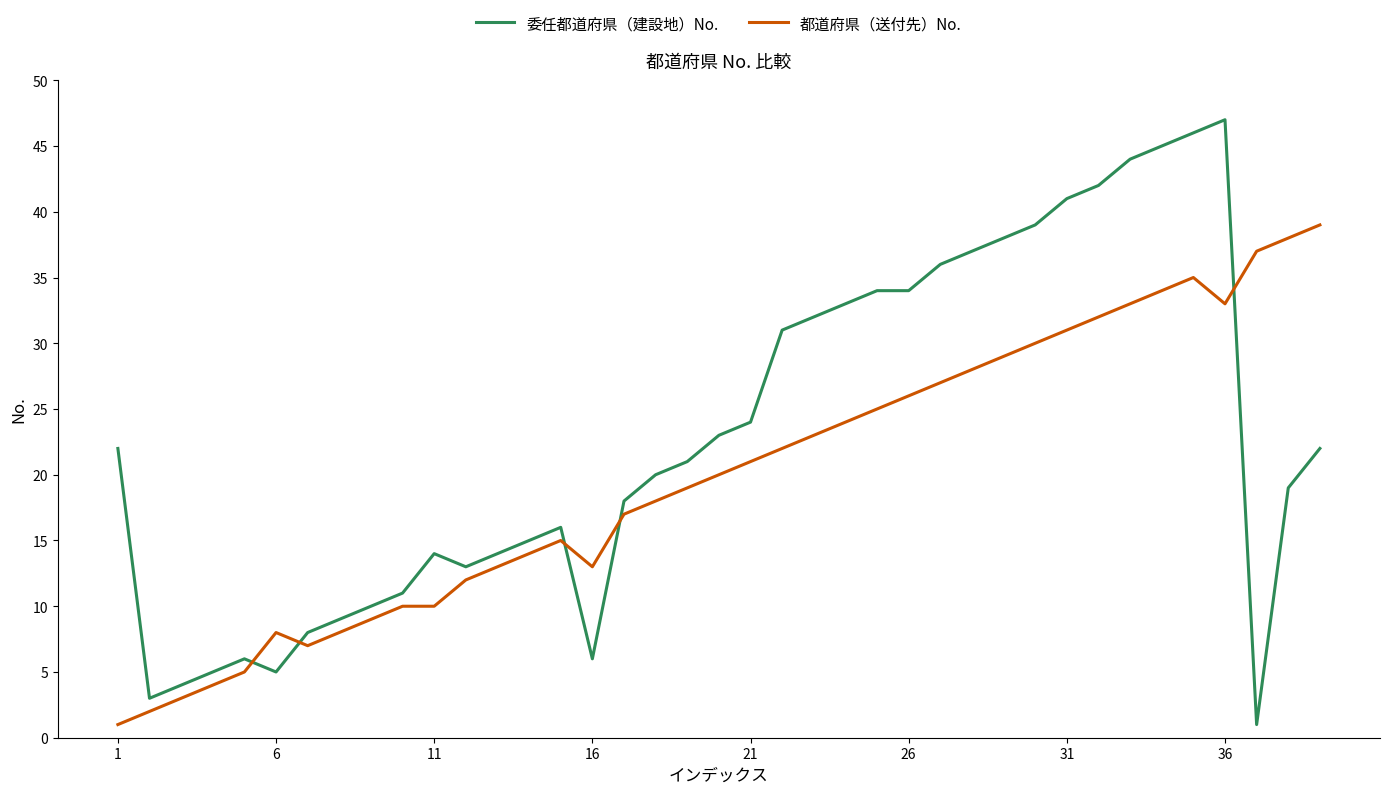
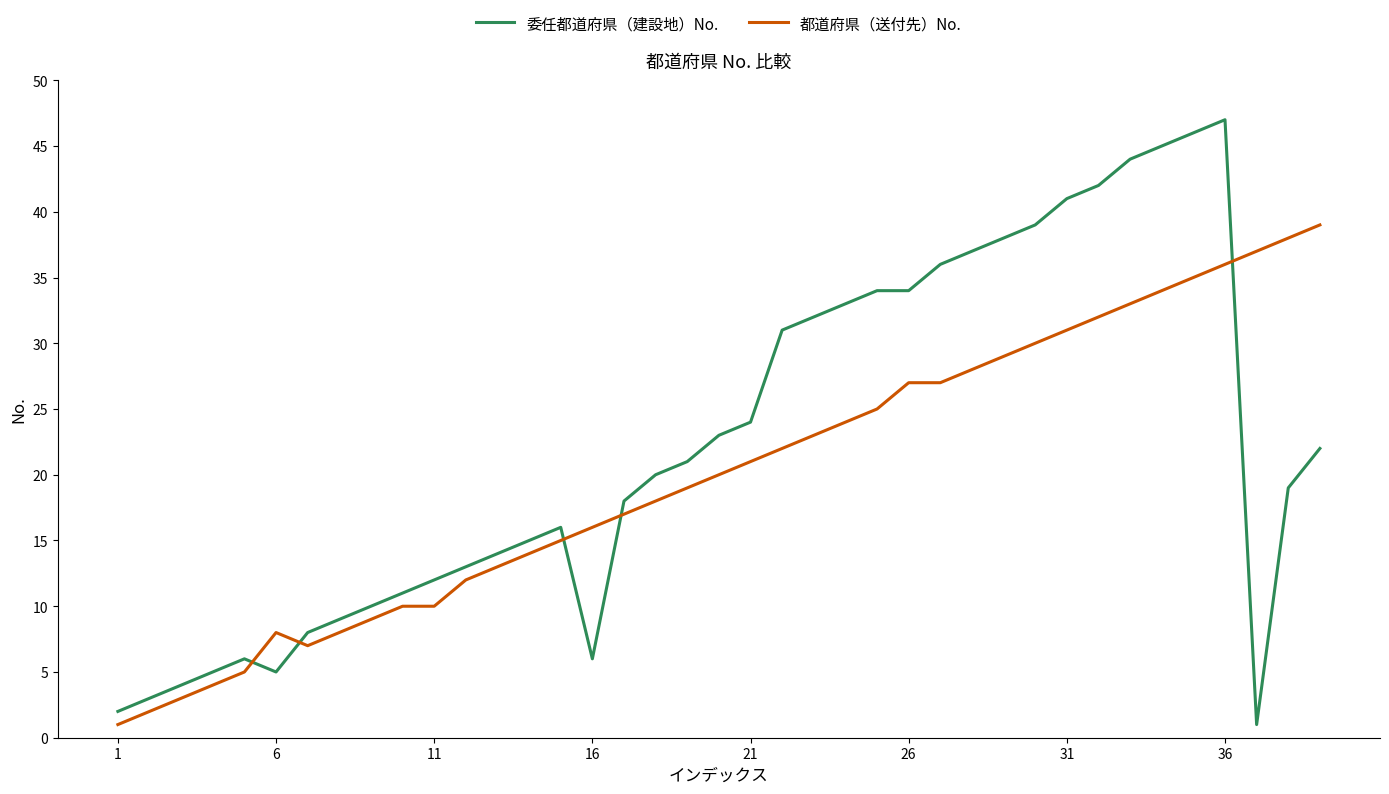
  {
    "委任都道府県（建設地）No.": {
-     "1": 22,
+     "1": 2,
      "6": 5,
-     "11": 14,
+     "11": 12,
      "16": 6,
      "21": 24,
      "26": 34,
      "31": 41,
      "36": 47
    },
    "都道府県（送付先）No.": {
      "1": 1,
      "6": 8,
      "11": 10,
-     "16": 13,
+     "16": 16,
      "21": 21,
-     "26": 26,
+     "26": 27,
      "31": 31,
-     "36": 33
+     "36": 36
    }
  }
